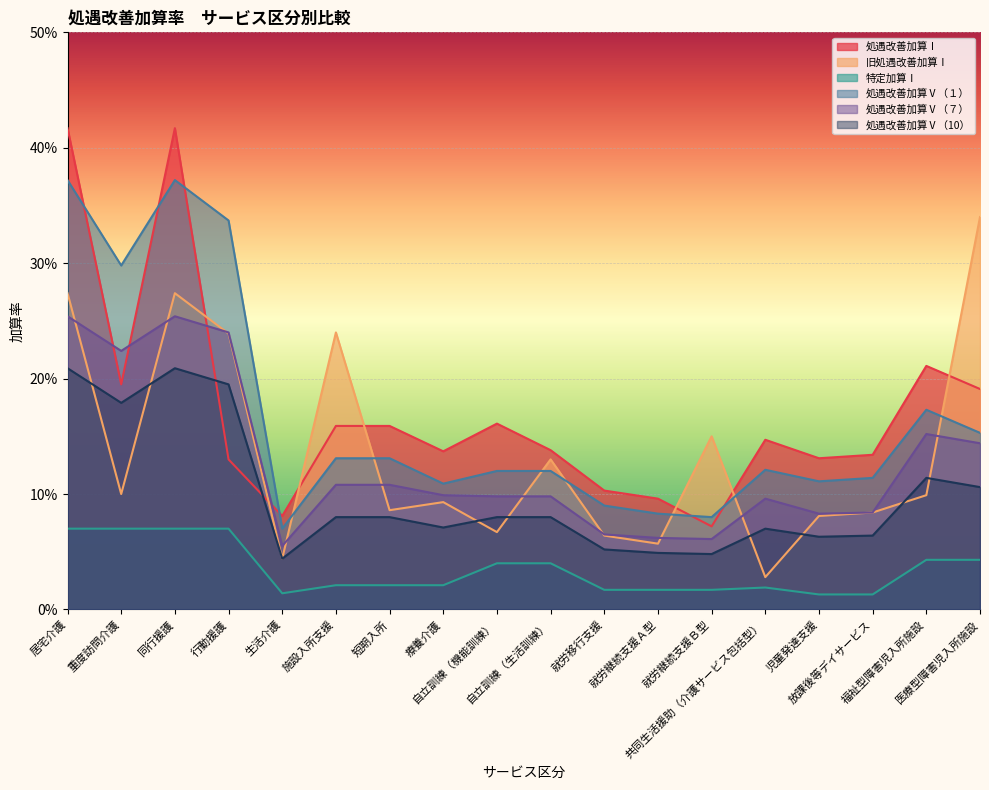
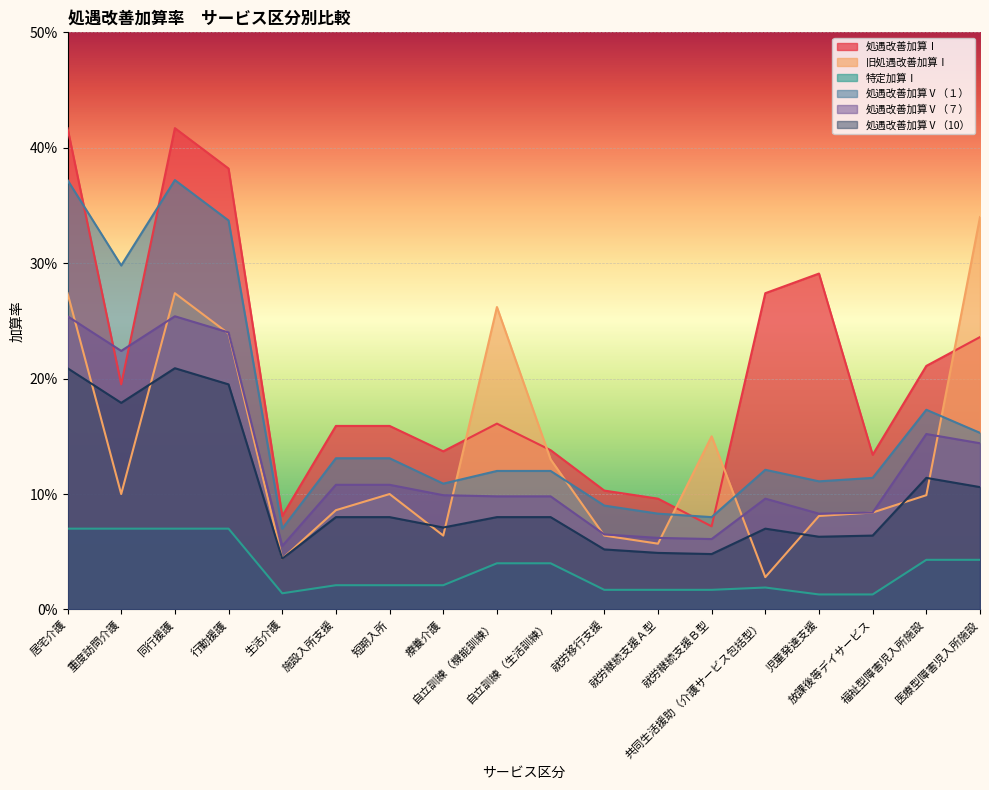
  {
    "処遇改善加算Ⅰ": {
      "居宅介護": "41.7%",
      "重度訪問介護": "19.5%",
      "同行援護": "41.7%",
-     "行動援護": "13.0%",
+     "行動援護": "38.2%",
      "生活介護": "8.1%",
      "施設入所支援": "15.9%",
      "短期入所": "15.9%",
      "療養介護": "13.7%",
      "自立訓練（機能訓練）": "16.1%",
      "自立訓練（生活訓練）": "13.8%",
      "就労移行支援": "10.3%",
      "就労継続支援Ａ型": "9.6%",
      "就労継続支援Ｂ型": "7.2%",
-     "共同生活援助（介護サービス包括型）": "14.7%",
-     "児童発達支援": "13.1%",
+     "共同生活援助（介護サービス包括型）": "27.4%",
+     "児童発達支援": "29.1%",
      "放課後等デイサービス": "13.4%",
      "福祉型障害児入所施設": "21.1%",
-     "医療型障害児入所施設": "19.1%"
+     "医療型障害児入所施設": "23.6%"
    },
    "旧処遇改善加算Ⅰ": {
      "居宅介護": "27.4%",
      "重度訪問介護": "10.0%",
      "同行援護": "27.4%",
-     "施設入所支援": "24.0%",
-     "短期入所": "8.6%",
-     "療養介護": "9.3%",
-     "自立訓練（機能訓練）": "6.7%",
+     "施設入所支援": "8.6%",
+     "短期入所": "10.0%",
+     "療養介護": "6.4%",
+     "自立訓練（機能訓練）": "26.2%",
      "自立訓練（生活訓練）": "13.0%",
      "就労継続支援Ａ型": "5.7%",
      "就労継続支援Ｂ型": "15.0%",
      "共同生活援助（介護サービス包括型）": "2.8%",
      "福祉型障害児入所施設": "9.9%",
      "医療型障害児入所施設": "34.0%"
    }
  }
